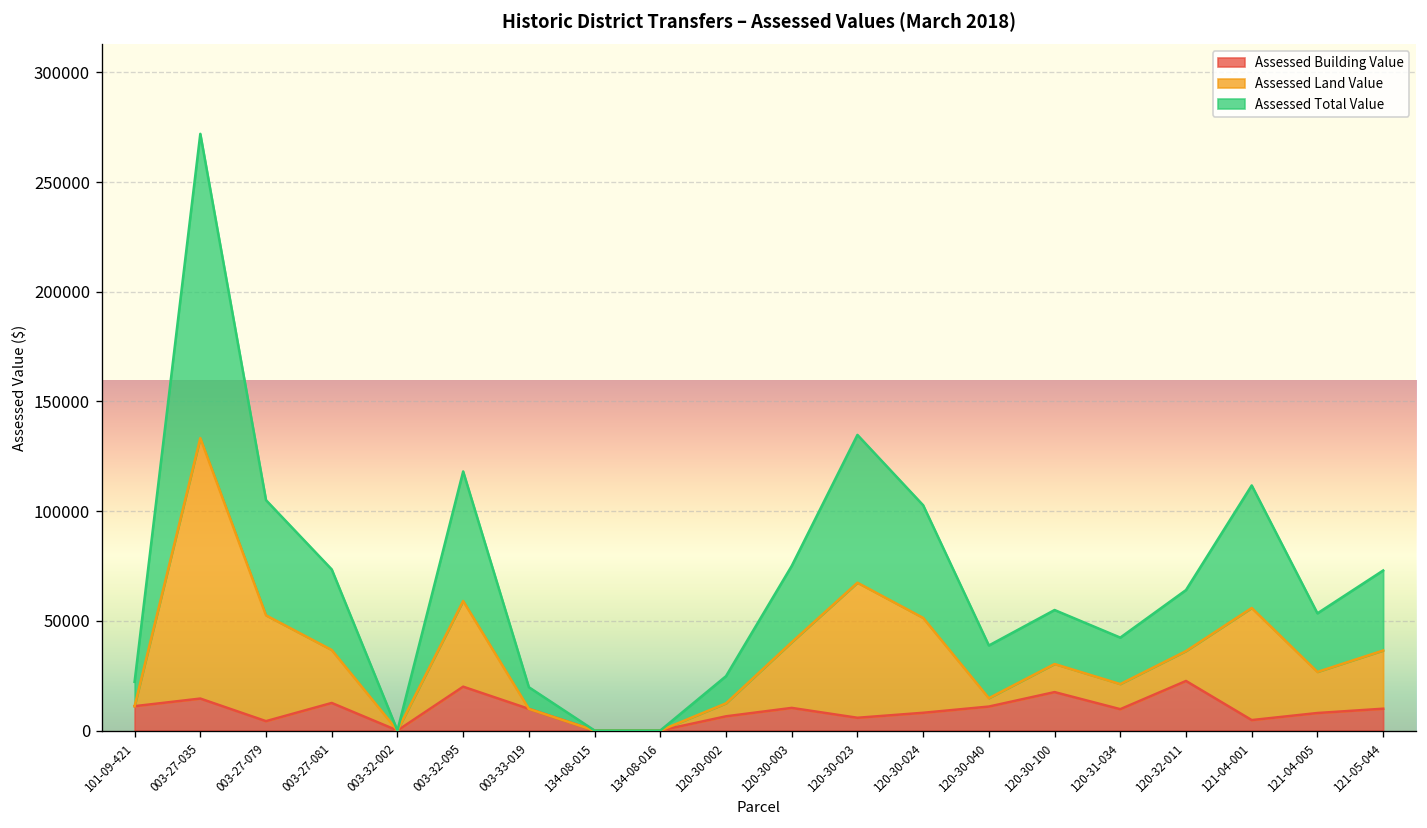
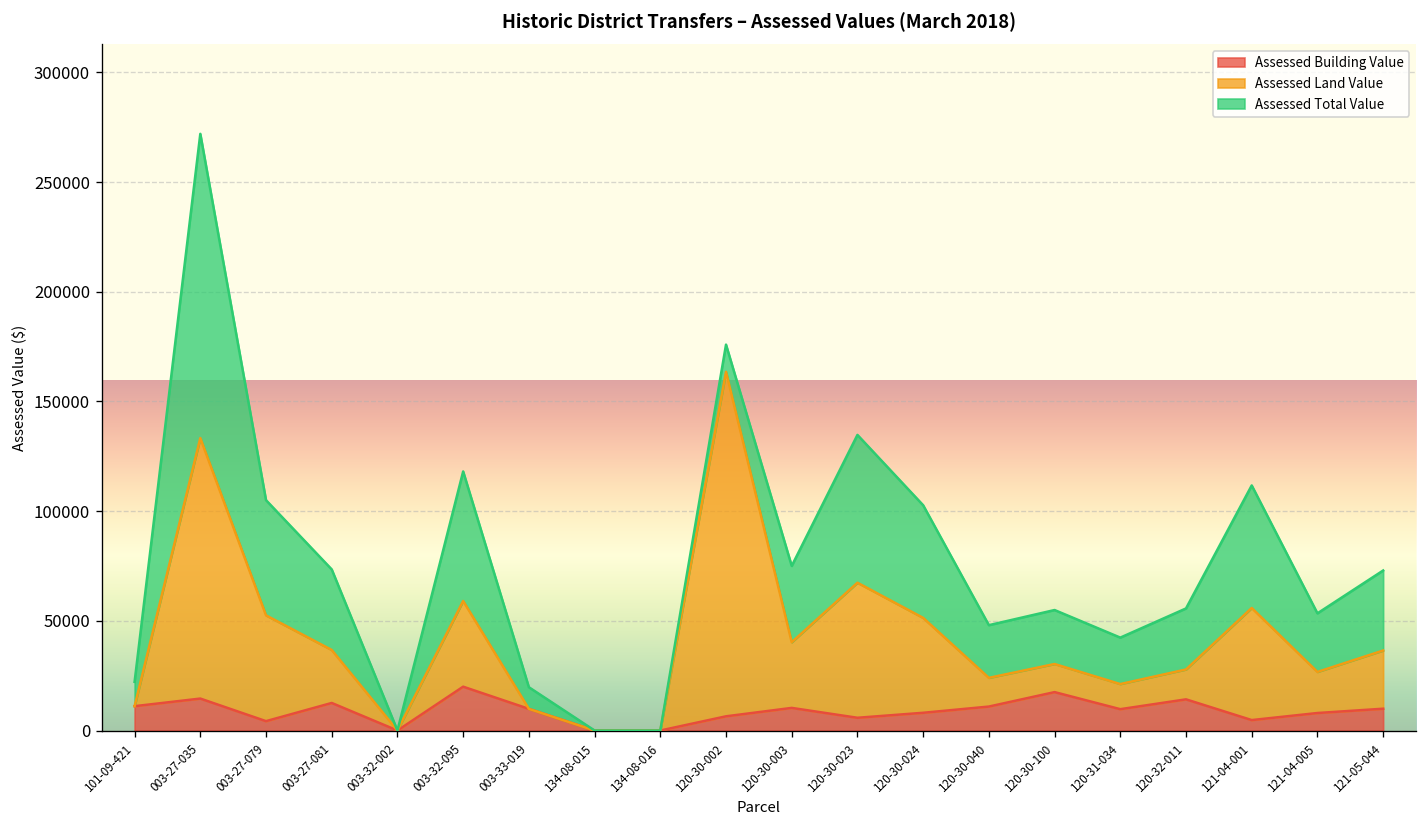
  {
    "Assessed Building Value": {
      "003-27-035": 15000,
      "003-27-079": 4000,
      "003-27-081": 13000,
      "003-32-095": 20000,
      "120-30-002": 6000,
      "120-30-003": 10000,
      "120-30-023": 6000,
      "120-30-024": 8000,
      "120-30-040": 11000,
      "120-30-100": 18000,
      "120-31-034": 10000,
-     "120-32-011": 23000,
+     "120-32-011": 14000,
      "121-04-001": 5000,
      "121-04-005": 8000,
      "121-05-044": 10000
    },
    "Assessed Land Value": {
      "003-27-035": 119000,
      "003-27-079": 48000,
      "003-27-081": 24000,
      "003-32-095": 39000,
-     "120-30-002": 6000,
+     "120-30-002": 157000,
      "120-30-003": 30000,
      "120-30-023": 62000,
      "120-30-024": 43000,
-     "120-30-040": 4000,
+     "120-30-040": 13000,
      "120-30-100": 13000,
      "120-31-034": 11000,
      "120-32-011": 14000,
      "121-04-001": 51000,
      "121-04-005": 19000,
      "121-05-044": 27000
    },
    "Assessed Total Value": {
      "101-09-421": 11000,
      "003-27-035": 139000,
      "003-27-079": 53000,
      "003-27-081": 37000,
      "003-32-095": 59000,
      "003-33-019": 10000,
      "120-30-002": 12000,
      "120-30-003": 35000,
      "120-30-023": 67000,
      "120-30-024": 51000,
      "120-30-040": 24000,
      "120-30-100": 25000,
      "120-31-034": 21000,
      "120-32-011": 28000,
      "121-04-001": 56000,
      "121-04-005": 27000,
      "121-05-044": 36000
    }
  }
